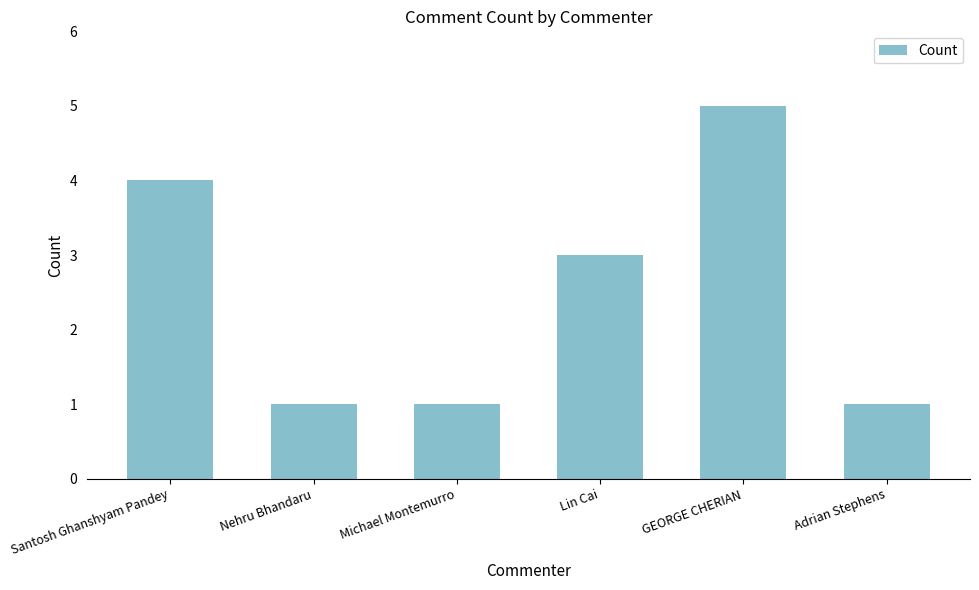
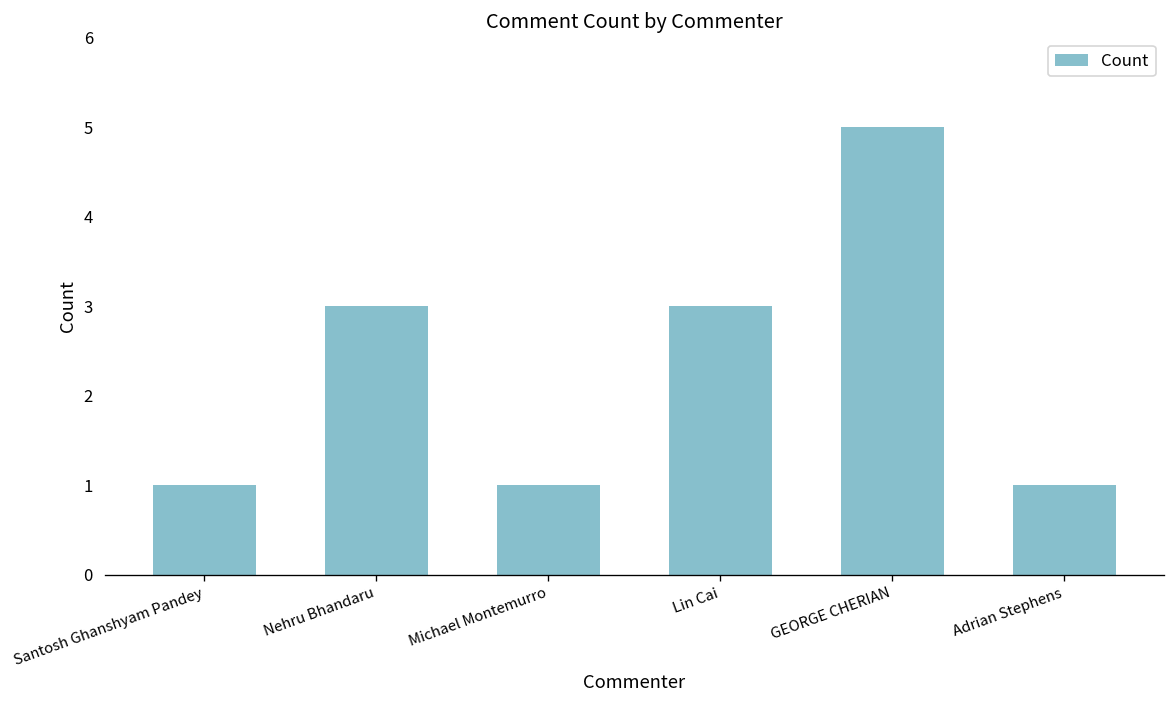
  {
-   "Santosh Ghanshyam Pandey": 4,
-   "Nehru Bhandaru": 1,
+   "Santosh Ghanshyam Pandey": 1,
+   "Nehru Bhandaru": 3,
    "Michael Montemurro": 1,
    "Lin Cai": 3,
    "GEORGE CHERIAN": 5,
    "Adrian Stephens": 1
  }
